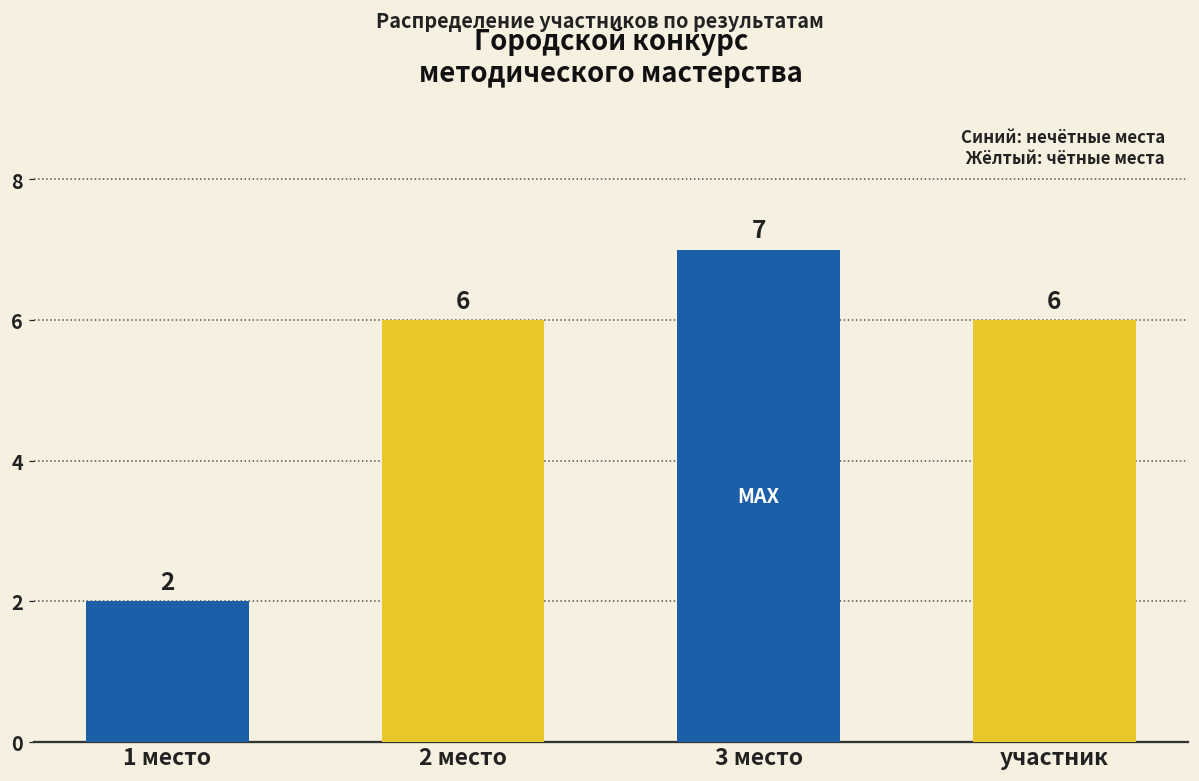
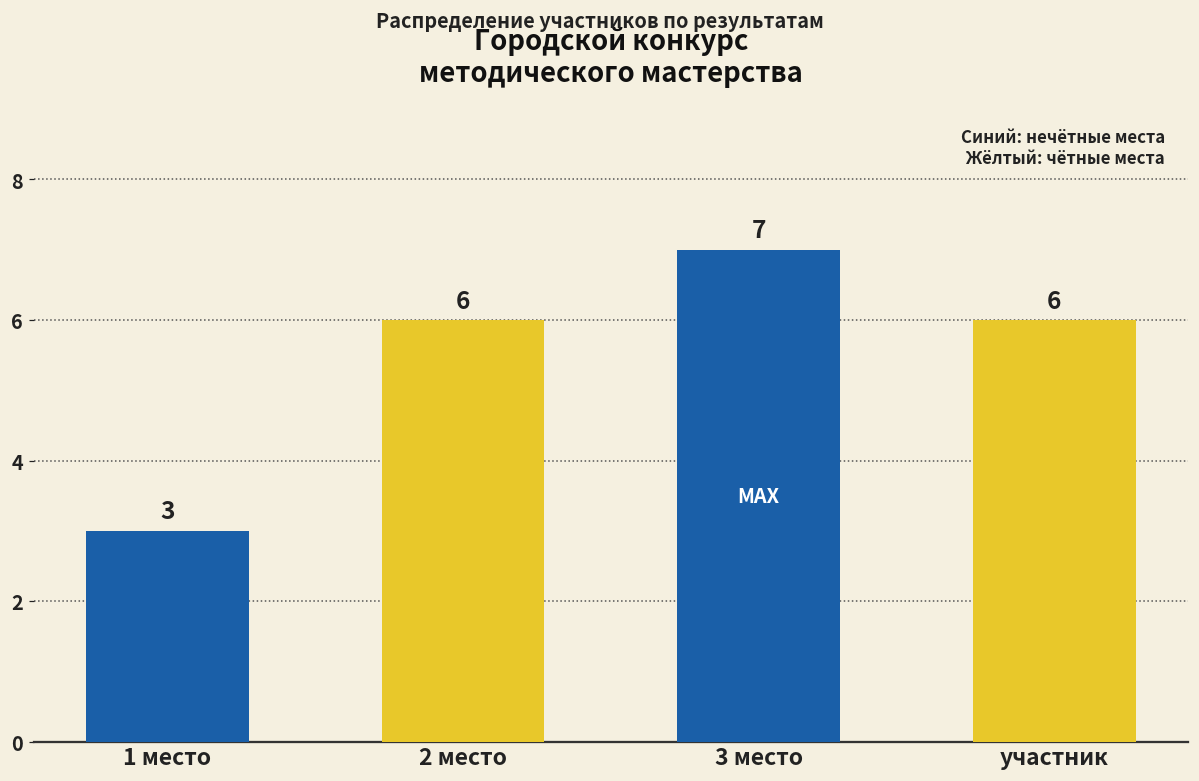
  {
-   "1 место": 2,
+   "1 место": 3,
    "2 место": 6,
    "3 место": 7,
    "участник": 6
  }
